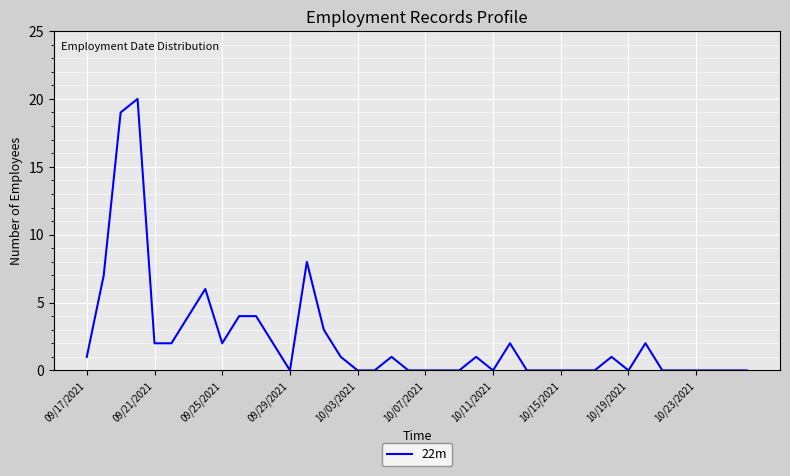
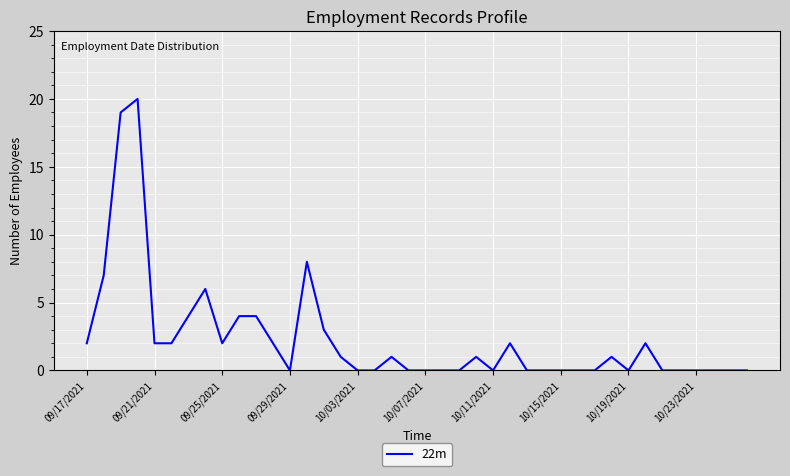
  {
-   "09/17/2021": 1,
+   "09/17/2021": 2,
    "09/21/2021": 2,
    "09/25/2021": 2,
    "09/29/2021": 0,
    "10/03/2021": 0,
    "10/07/2021": 0,
    "10/11/2021": 0,
    "10/15/2021": 0,
    "10/19/2021": 0,
    "10/23/2021": 0
  }
